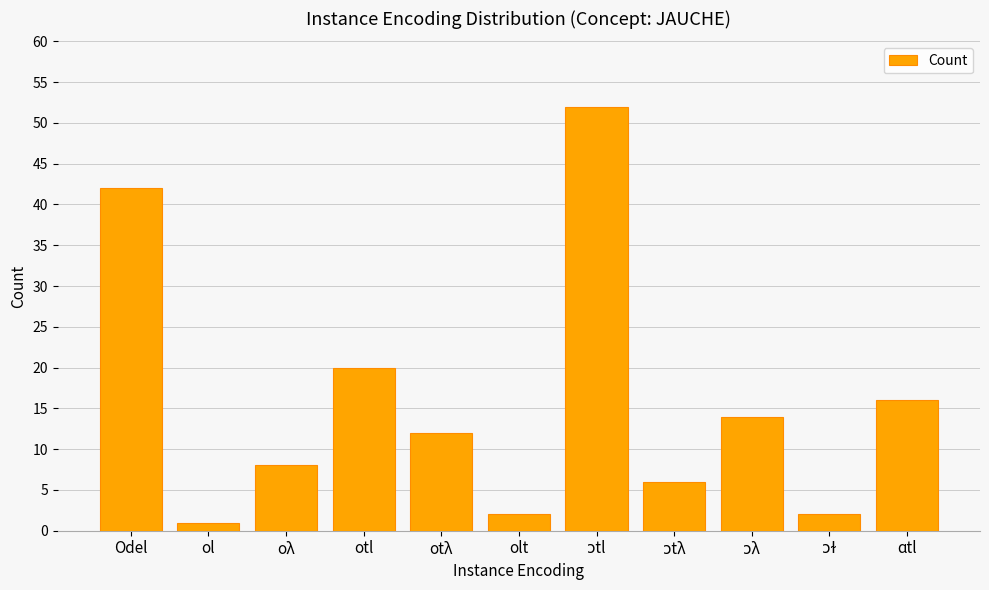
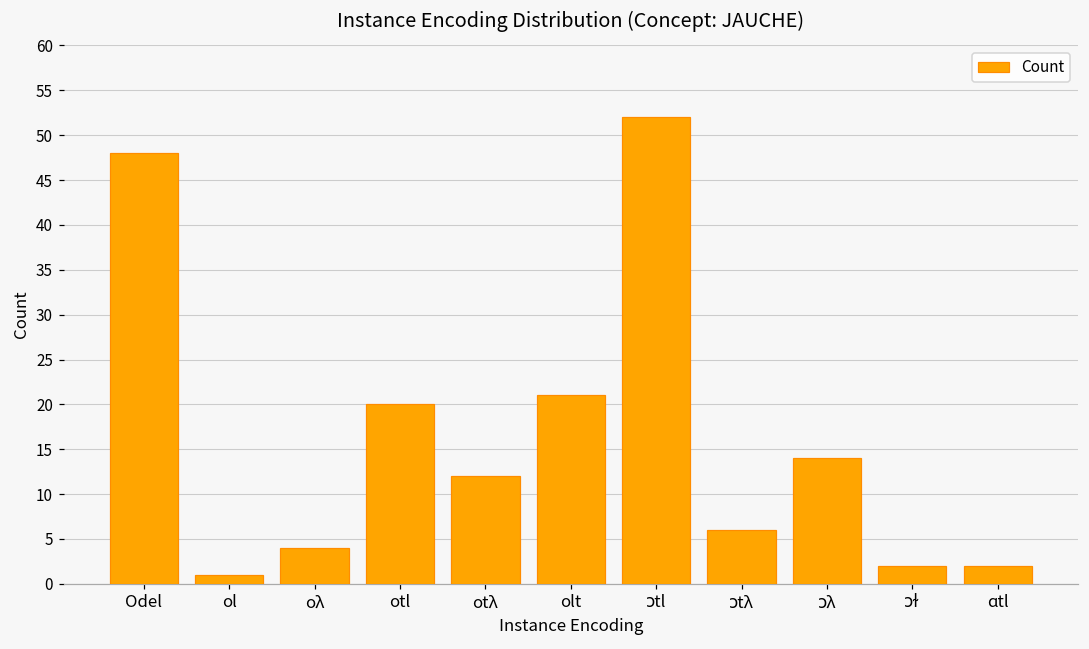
  {
-   "Odel": 42,
+   "Odel": 48,
    "ol": 1,
-   "oλ": 8,
+   "oλ": 4,
    "otl": 20,
    "otλ": 12,
-   "olt": 2,
+   "olt": 21,
    "ɔtl": 52,
    "ɔtλ": 6,
    "ɔλ": 14,
    "ɔɫ": 2,
-   "ɑtl": 16
+   "ɑtl": 2
  }
